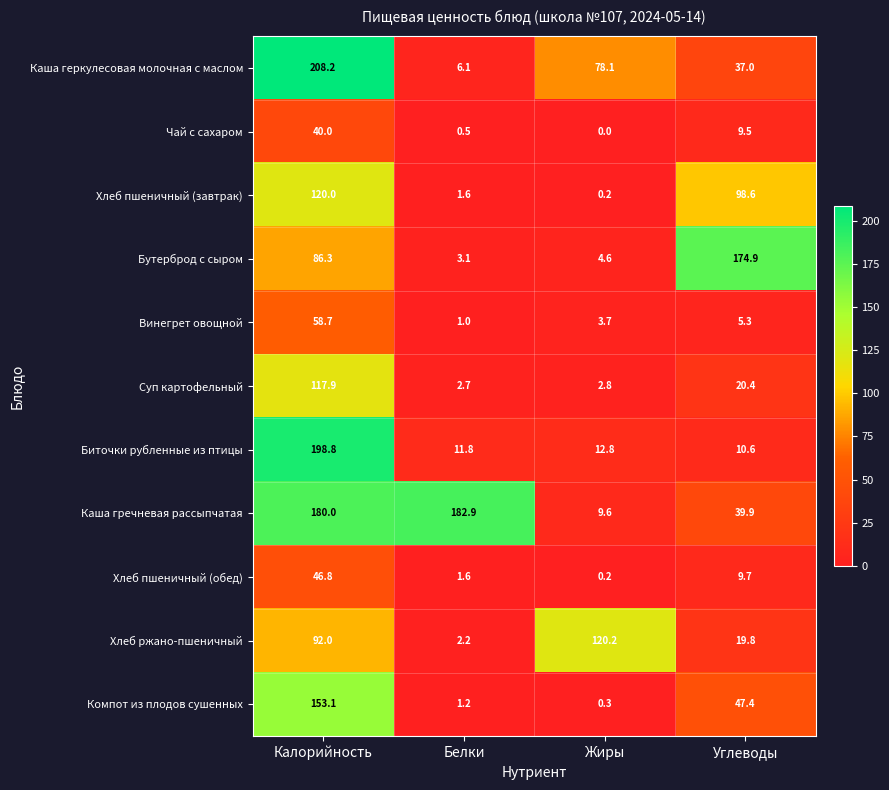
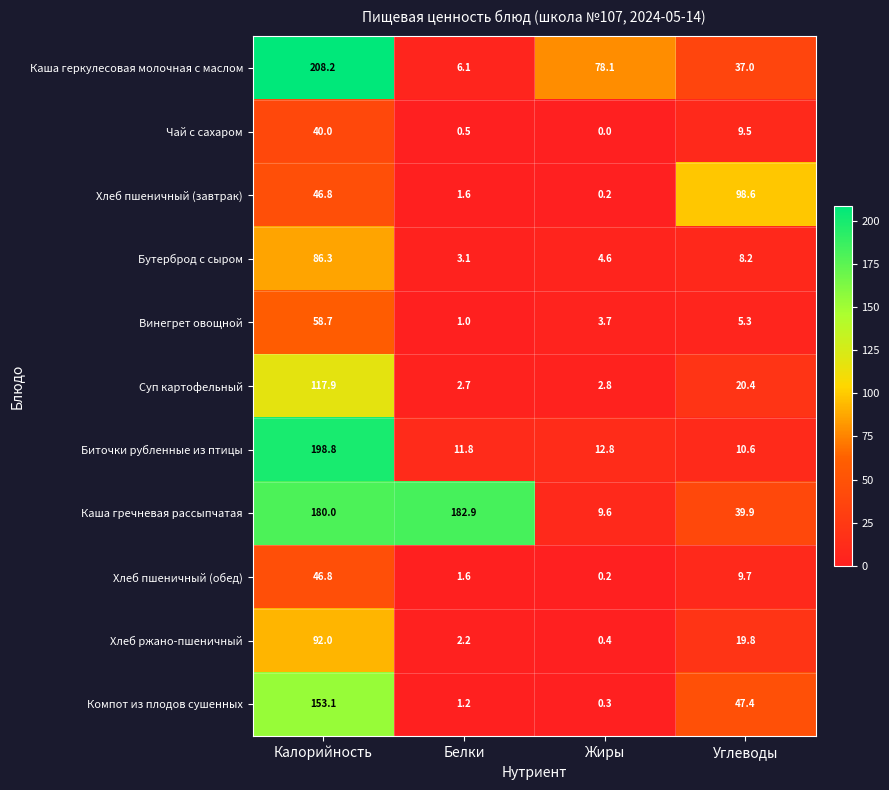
  {
    "Каша геркулесовая молочная с маслом": {
      "Калорийность": 208.2,
      "Белки": 6.1,
      "Жиры": 78.1,
      "Углеводы": 37.0
    },
    "Чай с сахаром": {
      "Калорийность": 40.0,
      "Белки": 0.5,
      "Жиры": 0.0,
      "Углеводы": 9.5
    },
    "Хлеб пшеничный (завтрак)": {
-     "Калорийность": 120.0,
+     "Калорийность": 46.8,
      "Белки": 1.6,
      "Жиры": 0.2,
      "Углеводы": 98.6
    },
    "Бутерброд с сыром": {
      "Калорийность": 86.3,
      "Белки": 3.1,
      "Жиры": 4.6,
-     "Углеводы": 174.9
+     "Углеводы": 8.2
    },
    "Винегрет овощной": {
      "Калорийность": 58.7,
      "Белки": 1.0,
      "Жиры": 3.7,
      "Углеводы": 5.3
    },
    "Суп картофельный": {
      "Калорийность": 117.9,
      "Белки": 2.7,
      "Жиры": 2.8,
      "Углеводы": 20.4
    },
    "Биточки рубленные из птицы": {
      "Калорийность": 198.8,
      "Белки": 11.8,
      "Жиры": 12.8,
      "Углеводы": 10.6
    },
    "Каша гречневая рассыпчатая": {
      "Калорийность": 180.0,
      "Белки": 182.9,
      "Жиры": 9.6,
      "Углеводы": 39.9
    },
    "Хлеб пшеничный (обед)": {
      "Калорийность": 46.8,
      "Белки": 1.6,
      "Жиры": 0.2,
      "Углеводы": 9.7
    },
    "Хлеб ржано-пшеничный": {
      "Калорийность": 92.0,
      "Белки": 2.2,
-     "Жиры": 120.2,
+     "Жиры": 0.4,
      "Углеводы": 19.8
    },
    "Компот из плодов сушенных": {
      "Калорийность": 153.1,
      "Белки": 1.2,
      "Жиры": 0.3,
      "Углеводы": 47.4
    }
  }
